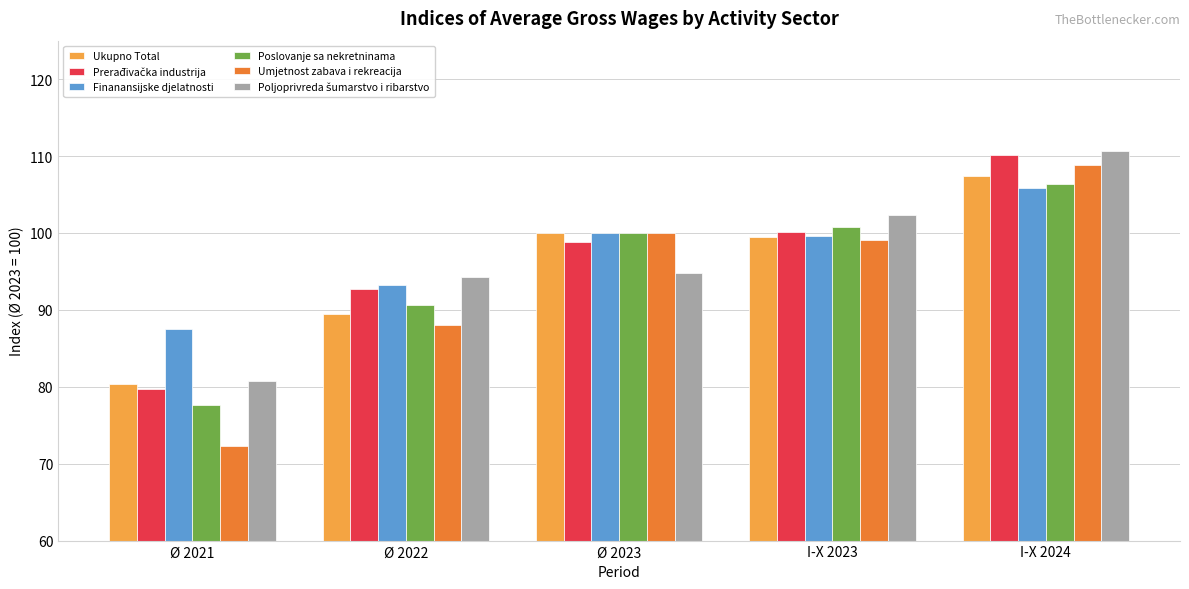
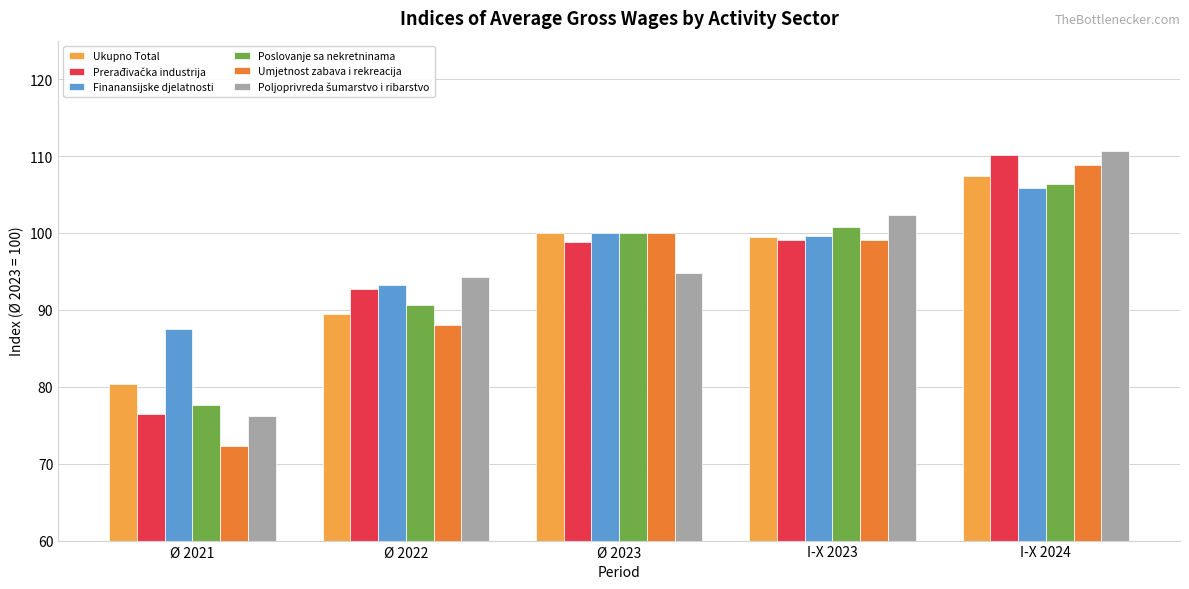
  {
    "Prerađivačka industrija": {
-     "Ø 2021": 80,
+     "Ø 2021": 76,
      "Ø 2022": 93,
      "Ø 2023": 99,
-     "I-X 2023": 100,
+     "I-X 2023": 99,
      "I-X 2024": 110
    },
    "Finanansijske djelatnosti": {
      "Ø 2021": 88,
      "Ø 2022": 93,
      "Ø 2023": 100,
      "I-X 2023": 100,
      "I-X 2024": 106
    },
    "Poslovanje sa nekretninama": {
      "Ø 2021": 78,
      "Ø 2022": 91,
      "Ø 2023": 100,
      "I-X 2023": 101,
      "I-X 2024": 106
    },
    "Poljoprivreda šumarstvo i ribarstvo": {
-     "Ø 2021": 81,
+     "Ø 2021": 76,
      "Ø 2022": 94,
      "Ø 2023": 95,
      "I-X 2023": 102,
      "I-X 2024": 111
    }
  }
